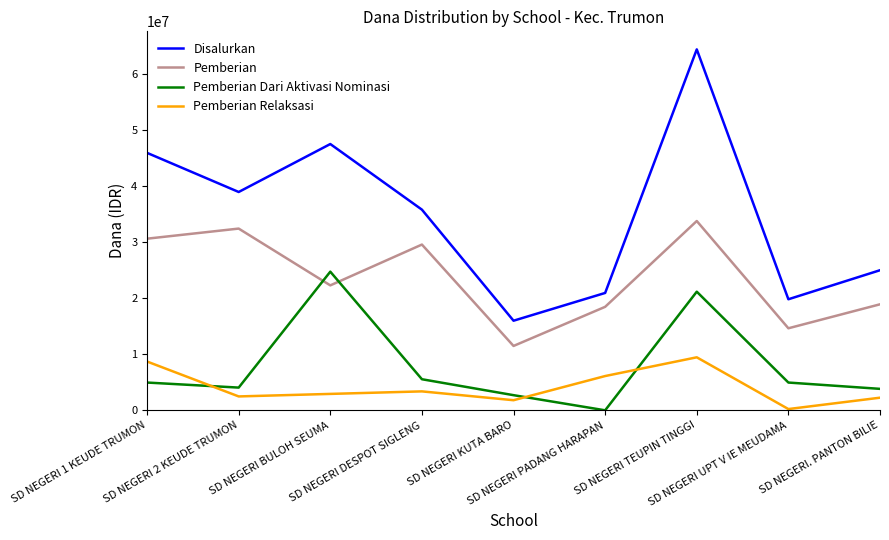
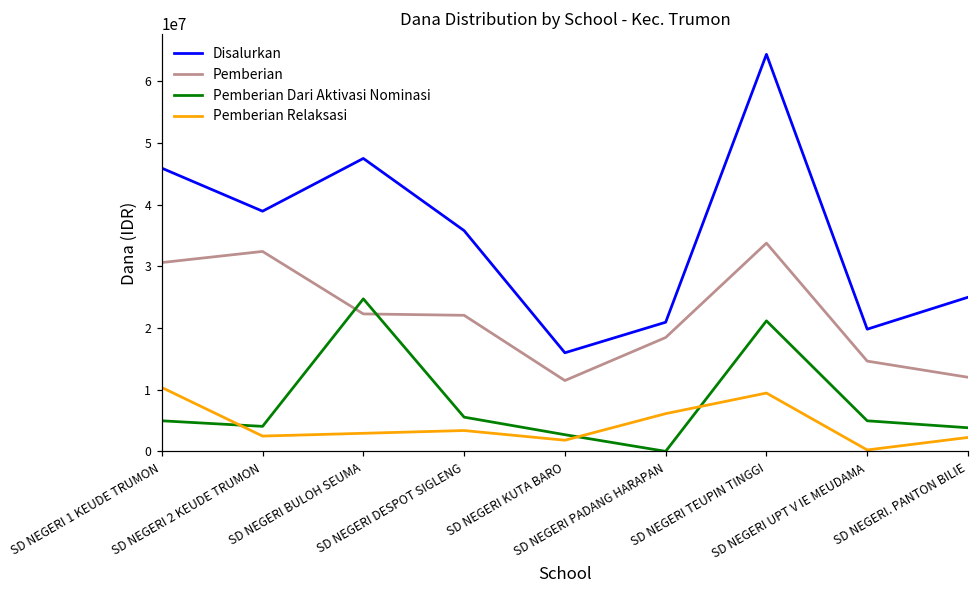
  {
    "Disalurkan": {
      "SD NEGERI 1 KEUDE TRUMON": 46000000,
      "SD NEGERI 2 KEUDE TRUMON": 39000000,
      "SD NEGERI BULOH SEUMA": 47000000,
      "SD NEGERI DESPOT SIGLENG": 36000000,
      "SD NEGERI KUTA BARO": 16000000,
      "SD NEGERI PADANG HARAPAN": 21000000,
      "SD NEGERI TEUPIN TINGGI": 64000000,
      "SD NEGERI UPT V IE MEUDAMA": 20000000,
      "SD NEGERI. PANTON BILIE": 25000000
    },
    "Pemberian": {
      "SD NEGERI 1 KEUDE TRUMON": 31000000,
      "SD NEGERI 2 KEUDE TRUMON": 32000000,
      "SD NEGERI BULOH SEUMA": 22000000,
-     "SD NEGERI DESPOT SIGLENG": 30000000,
+     "SD NEGERI DESPOT SIGLENG": 22000000,
      "SD NEGERI KUTA BARO": 11000000,
      "SD NEGERI PADANG HARAPAN": 18000000,
      "SD NEGERI TEUPIN TINGGI": 34000000,
      "SD NEGERI UPT V IE MEUDAMA": 15000000,
-     "SD NEGERI. PANTON BILIE": 19000000
+     "SD NEGERI. PANTON BILIE": 12000000
    },
    "Pemberian Dari Aktivasi Nominasi": {
      "SD NEGERI 1 KEUDE TRUMON": 5000000,
      "SD NEGERI 2 KEUDE TRUMON": 4000000,
      "SD NEGERI BULOH SEUMA": 25000000,
      "SD NEGERI DESPOT SIGLENG": 6000000,
      "SD NEGERI KUTA BARO": 3000000,
      "SD NEGERI PADANG HARAPAN": 0,
      "SD NEGERI TEUPIN TINGGI": 21000000,
      "SD NEGERI UPT V IE MEUDAMA": 5000000,
      "SD NEGERI. PANTON BILIE": 4000000
    },
    "Pemberian Relaksasi": {
-     "SD NEGERI 1 KEUDE TRUMON": 9000000,
+     "SD NEGERI 1 KEUDE TRUMON": 10000000,
      "SD NEGERI 2 KEUDE TRUMON": 2000000,
      "SD NEGERI BULOH SEUMA": 3000000,
      "SD NEGERI DESPOT SIGLENG": 3000000,
      "SD NEGERI KUTA BARO": 2000000,
      "SD NEGERI PADANG HARAPAN": 6000000,
      "SD NEGERI TEUPIN TINGGI": 9000000,
      "SD NEGERI UPT V IE MEUDAMA": 0,
      "SD NEGERI. PANTON BILIE": 2000000
    }
  }
